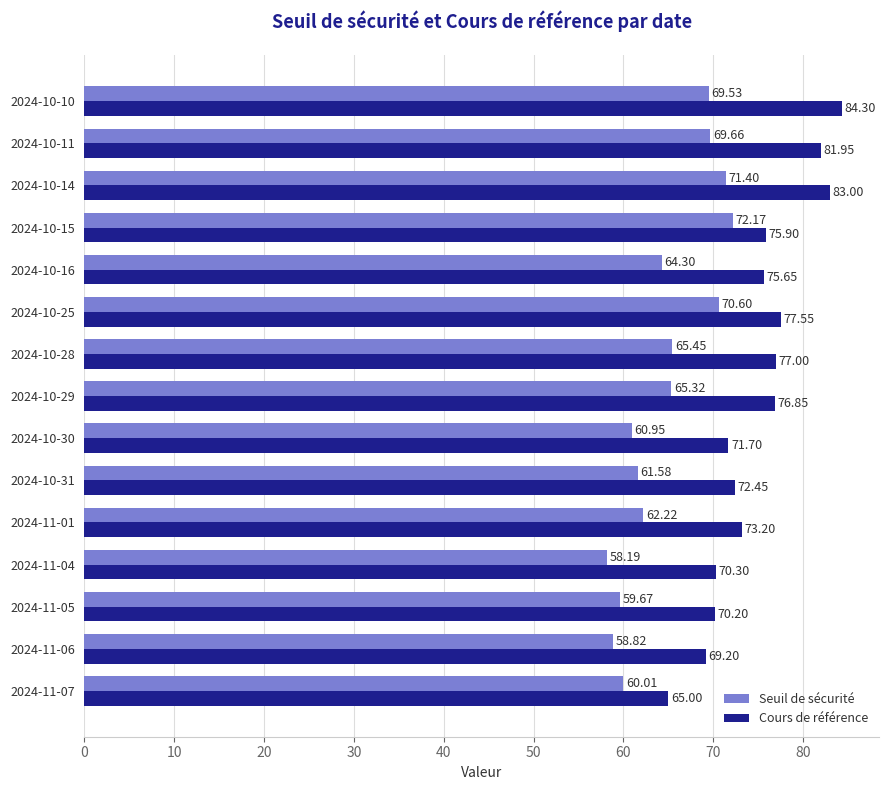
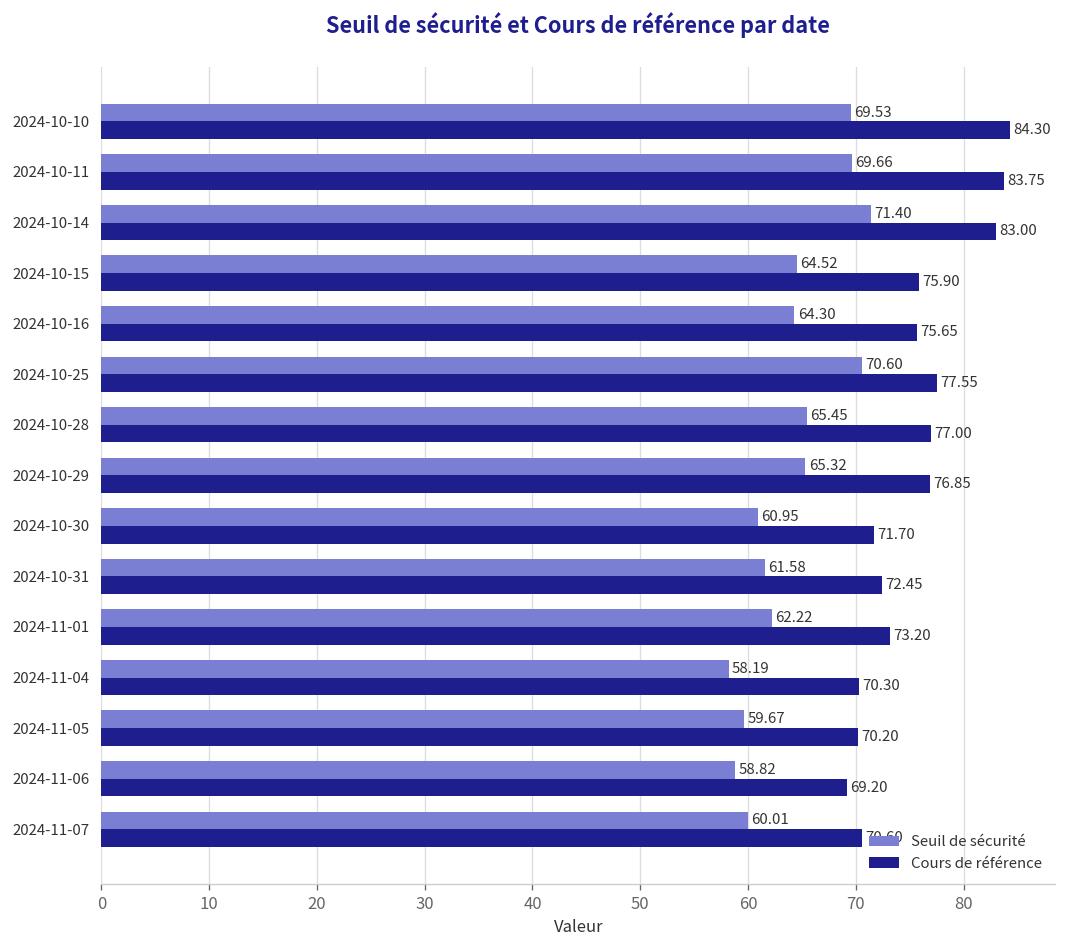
  {
    "Seuil de sécurité": {
      "2024-10-10": 69.53,
      "2024-10-11": 69.66,
      "2024-10-14": 71.40,
-     "2024-10-15": 72.17,
+     "2024-10-15": 64.52,
      "2024-10-16": 64.30,
      "2024-10-25": 70.60,
      "2024-10-28": 65.45,
      "2024-10-29": 65.32,
      "2024-10-30": 60.95,
      "2024-10-31": 61.58,
      "2024-11-01": 62.22,
      "2024-11-04": 58.19,
      "2024-11-05": 59.67,
      "2024-11-06": 58.82,
      "2024-11-07": 60.01
    },
    "Cours de référence": {
      "2024-10-10": 84.30,
-     "2024-10-11": 81.95,
+     "2024-10-11": 83.75,
      "2024-10-14": 83.00,
      "2024-10-15": 75.90,
      "2024-10-16": 75.65,
      "2024-10-25": 77.55,
      "2024-10-28": 77.00,
      "2024-10-29": 76.85,
      "2024-10-30": 71.70,
      "2024-10-31": 72.45,
      "2024-11-01": 73.20,
      "2024-11-04": 70.30,
      "2024-11-05": 70.20,
      "2024-11-06": 69.20,
-     "2024-11-07": 65.00
+     "2024-11-07": 70.60
    }
  }
